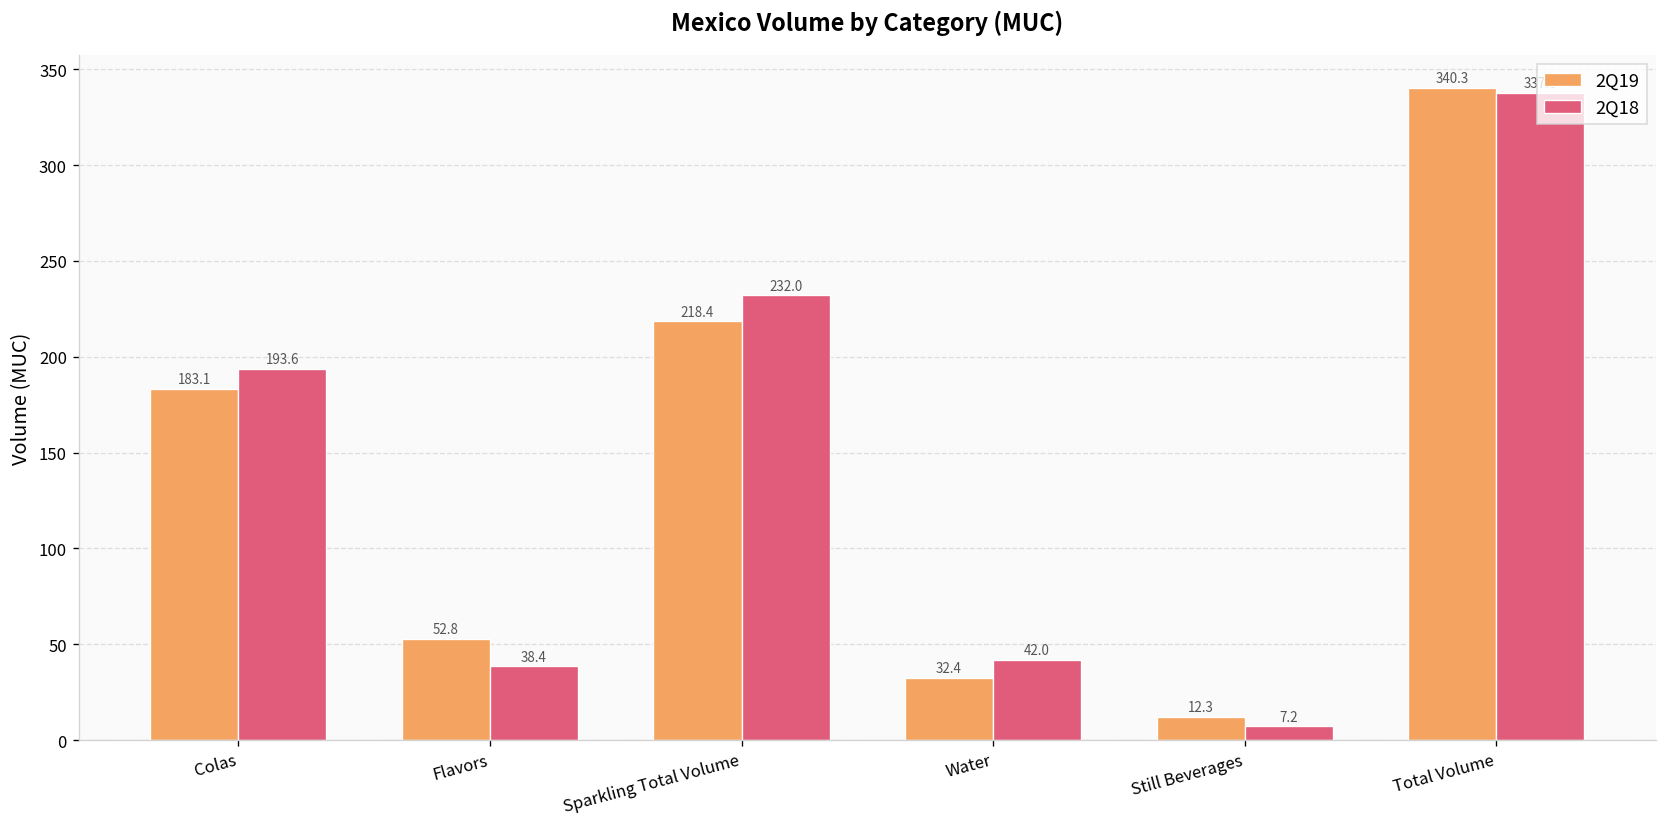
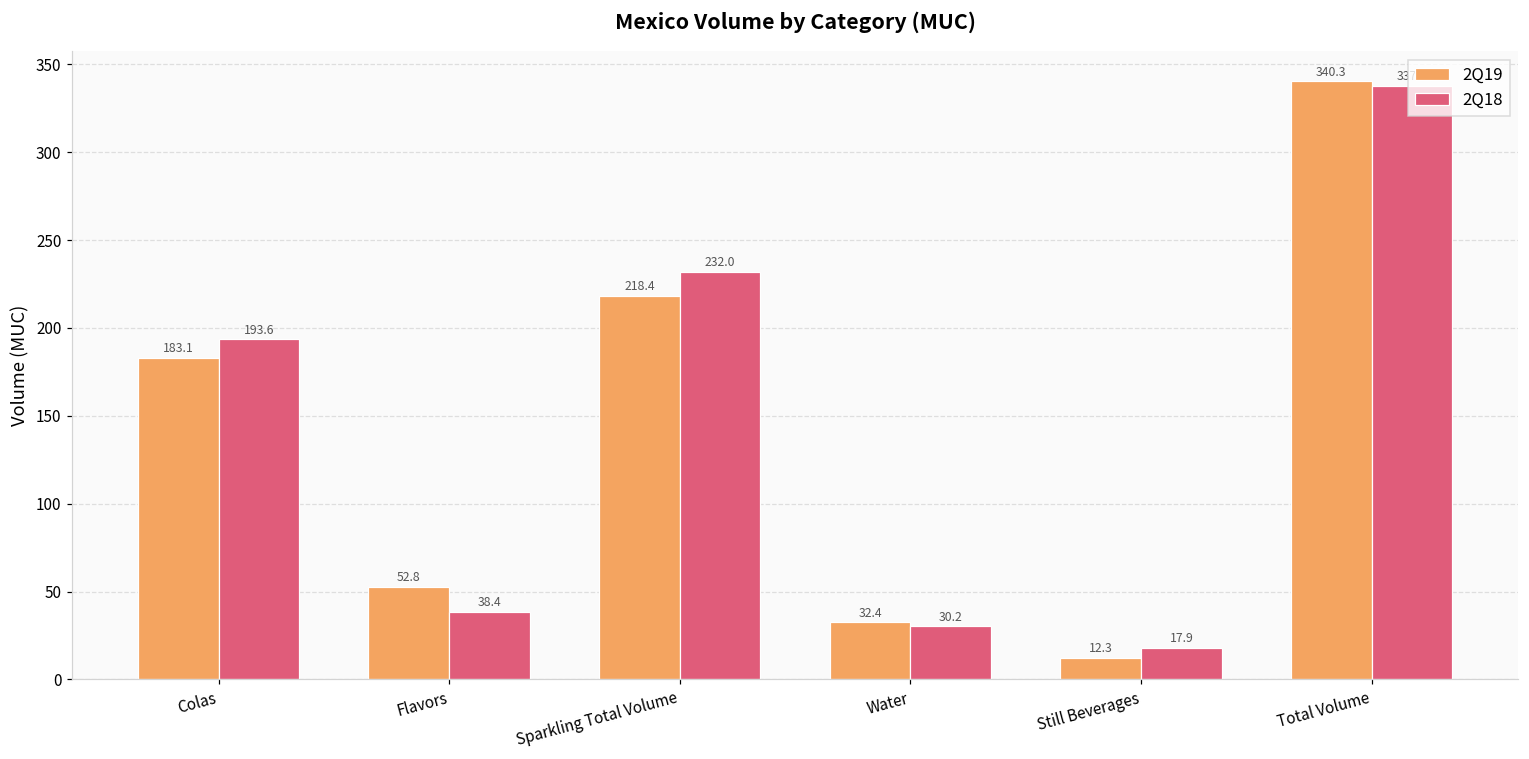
  {
    "2Q19": {
      "Colas": 183.1,
      "Flavors": 52.8,
      "Sparkling Total Volume": 218.4,
      "Water": 32.4,
      "Still Beverages": 12.3,
      "Total Volume": 340.3
    },
    "2Q18": {
      "Colas": 193.6,
      "Flavors": 38.4,
      "Sparkling Total Volume": 232.0,
-     "Water": 42.0,
-     "Still Beverages": 7.2
+     "Water": 30.2,
+     "Still Beverages": 17.9
    }
  }
